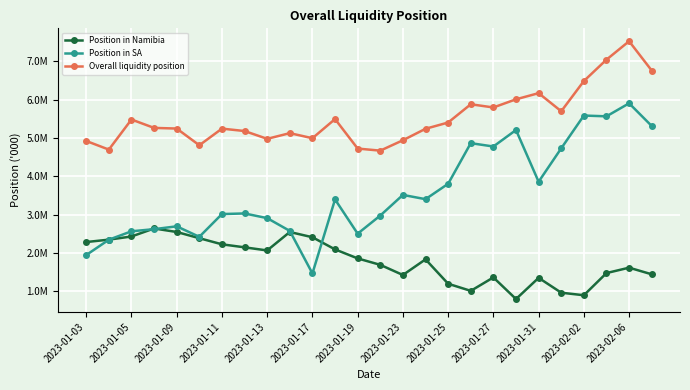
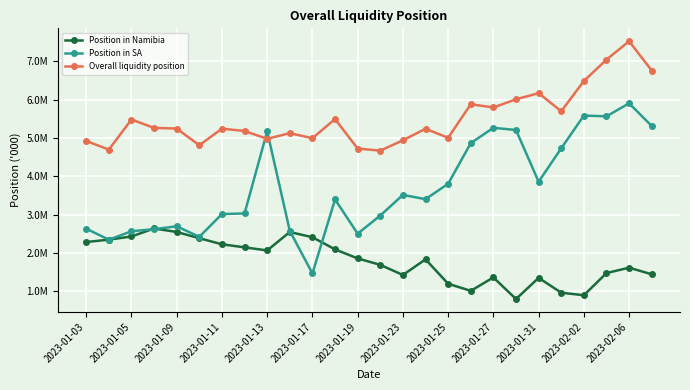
  {
    "Position in Namibia": {
      "2023-01-03": 2300000,
      "2023-01-05": 2400000,
      "2023-01-09": 2600000,
      "2023-01-11": 2200000,
      "2023-01-13": 2100000,
      "2023-01-17": 2400000,
      "2023-01-19": 1900000,
      "2023-01-23": 1400000,
      "2023-01-25": 1200000,
      "2023-01-27": 1400000,
      "2023-01-31": 1400000,
      "2023-02-02": 900000,
      "2023-02-06": 1600000
    },
    "Position in SA": {
-     "2023-01-03": 1900000,
+     "2023-01-03": 2600000,
      "2023-01-05": 2600000,
      "2023-01-09": 2700000,
      "2023-01-11": 3000000,
-     "2023-01-13": 2900000,
+     "2023-01-13": 5200000,
      "2023-01-17": 1500000,
      "2023-01-19": 2500000,
      "2023-01-23": 3500000,
      "2023-01-25": 3800000,
-     "2023-01-27": 4800000,
+     "2023-01-27": 5300000,
      "2023-01-31": 3900000,
      "2023-02-02": 5600000,
      "2023-02-06": 5900000
    },
    "Overall liquidity position": {
      "2023-01-03": 4900000,
      "2023-01-05": 5500000,
      "2023-01-09": 5200000,
      "2023-01-11": 5200000,
      "2023-01-13": 5000000,
      "2023-01-17": 5000000,
      "2023-01-19": 4700000,
      "2023-01-23": 4900000,
-     "2023-01-25": 5400000,
+     "2023-01-25": 5000000,
      "2023-01-27": 5800000,
      "2023-01-31": 6200000,
      "2023-02-02": 6500000,
      "2023-02-06": 7500000
    }
  }
